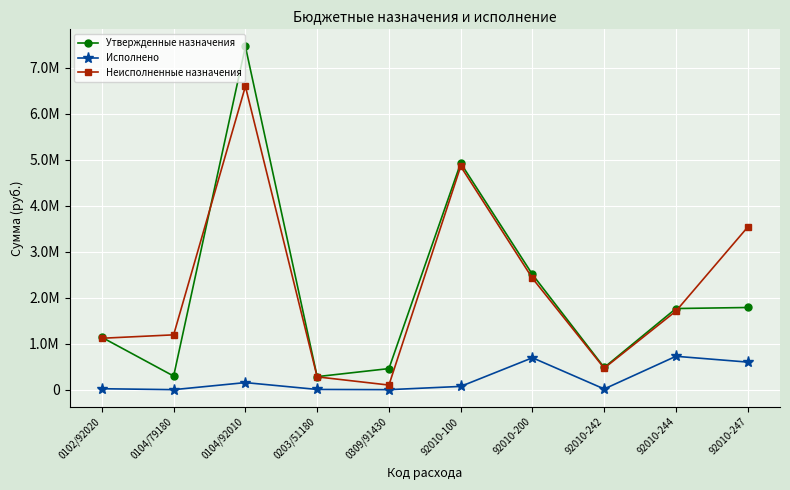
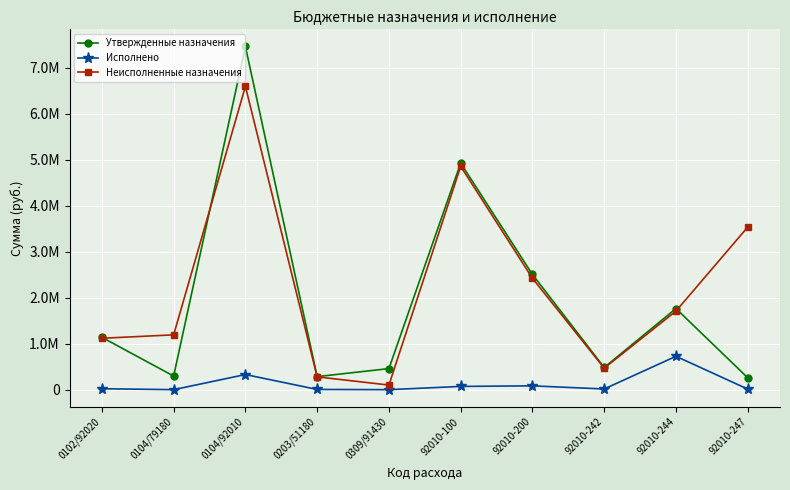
  {
    "Утвержденные назначения": {
      "0104/79180": 300000,
      "0104/92010": 7500000,
      "0309/91430": 500000,
      "92010-100": 4900000,
      "92010-200": 2500000,
      "92010-244": 1800000,
-     "92010-247": 1800000
+     "92010-247": 300000
    },
    "Исполнено": {
      "0102/92020": 0,
      "0104/79180": 0,
-     "0104/92010": 200000,
+     "0104/92010": 300000,
      "0203/51180": 0,
      "0309/91430": 0,
      "92010-100": 100000,
-     "92010-200": 700000,
+     "92010-200": 100000,
      "92010-242": 0,
      "92010-244": 700000,
-     "92010-247": 600000
+     "92010-247": 0
    },
    "Неисполненные назначения": {
      "0104/79180": 1200000,
      "0104/92010": 6600000,
      "0309/91430": 100000,
      "92010-100": 4900000,
      "92010-200": 2400000,
      "92010-244": 1700000,
      "92010-247": 3500000
    }
  }
